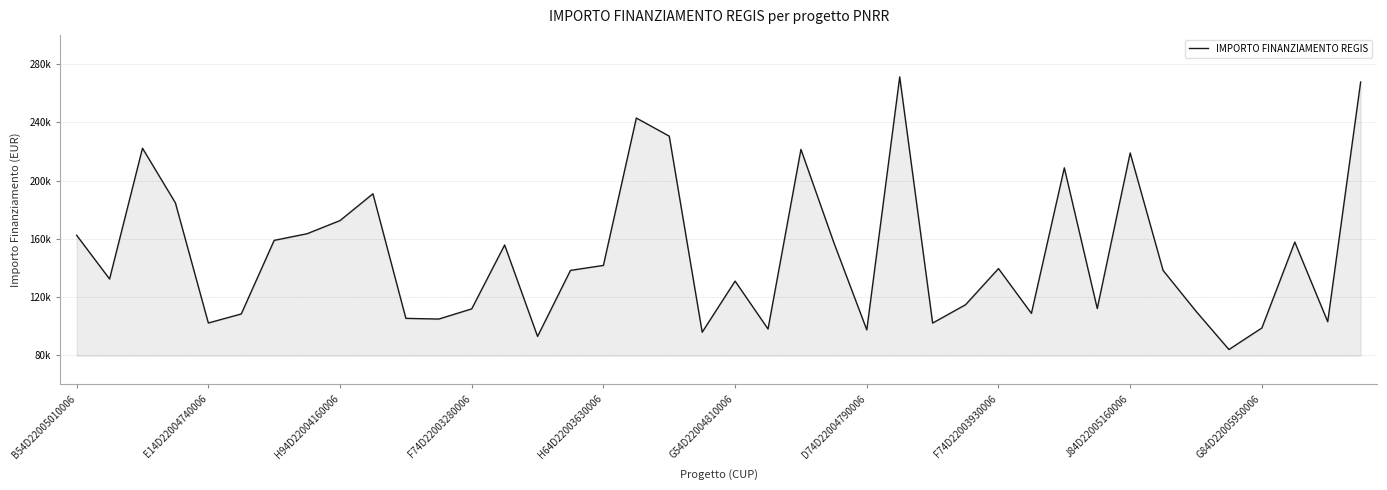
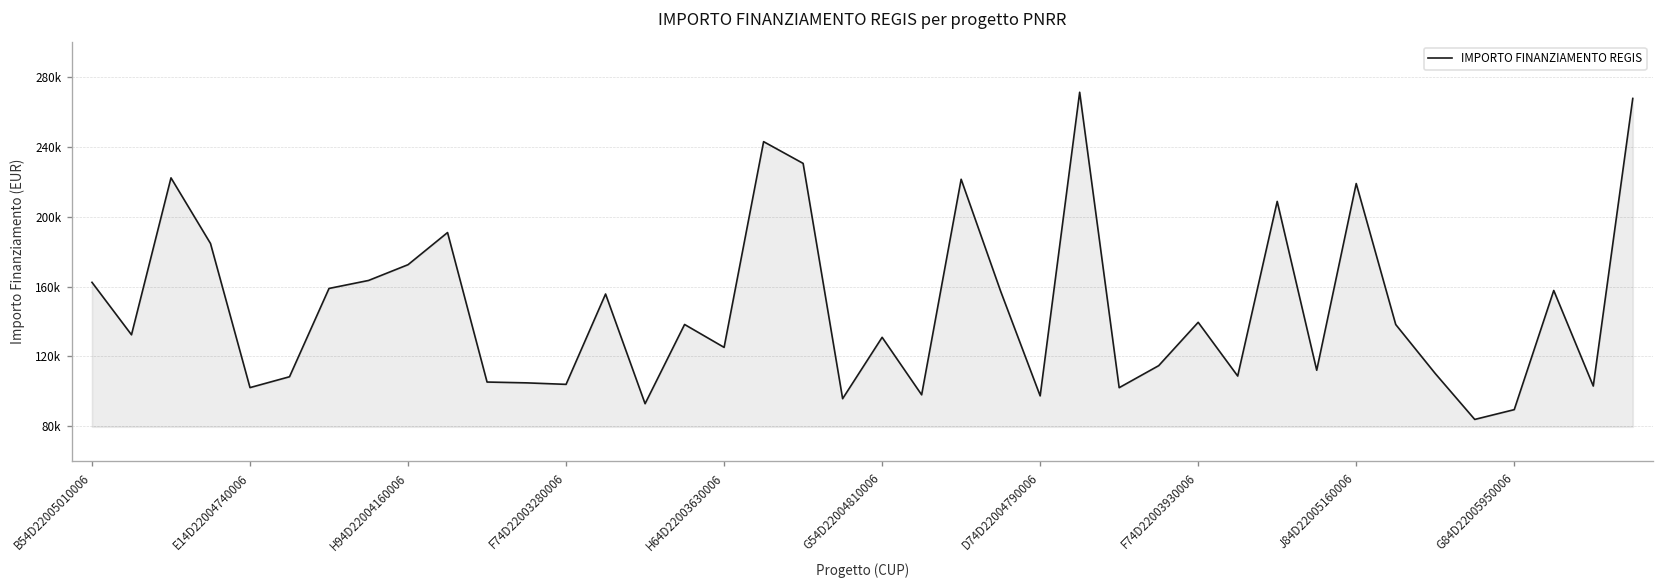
  {
    "B54D22005010006": 162000,
    "E14D22004740006": 102000,
    "H94D22004160006": 173000,
-   "F74D22003280006": 112000,
-   "H64D22003630006": 142000,
+   "F74D22003280006": 104000,
+   "H64D22003630006": 125000,
    "G54D22004810006": 131000,
    "D74D22004790006": 97000,
    "F74D22003930006": 140000,
    "J84D22005160006": 219000,
-   "G84D22005950006": 99000
+   "G84D22005950006": 90000
  }
